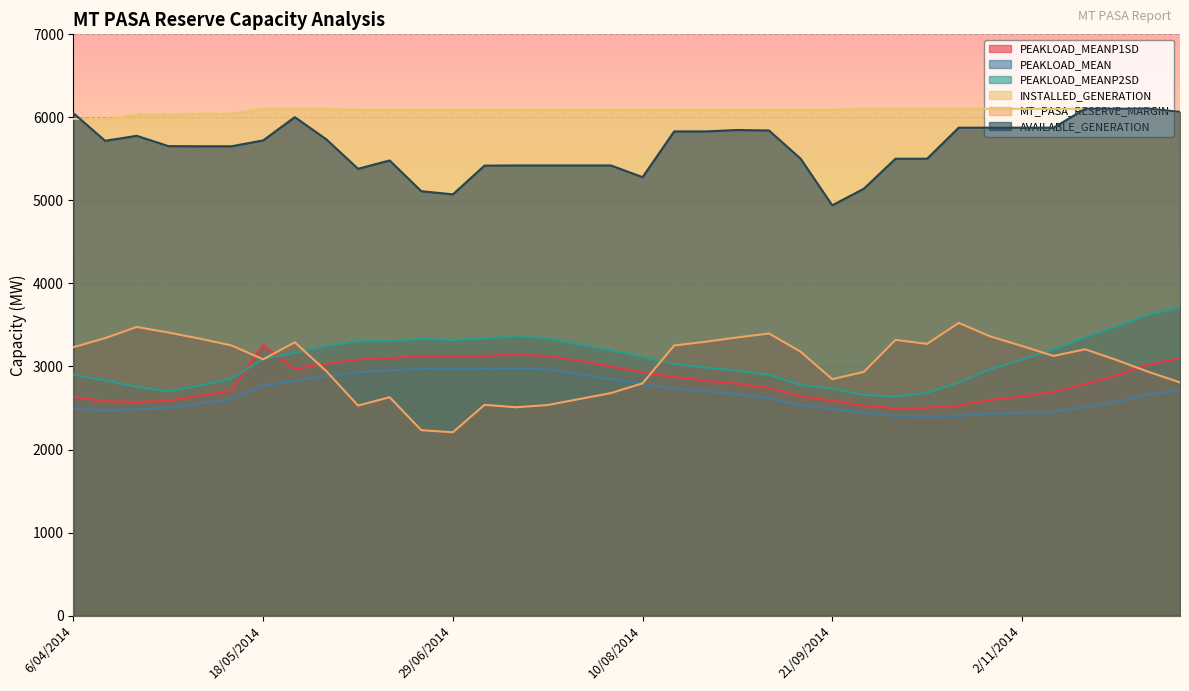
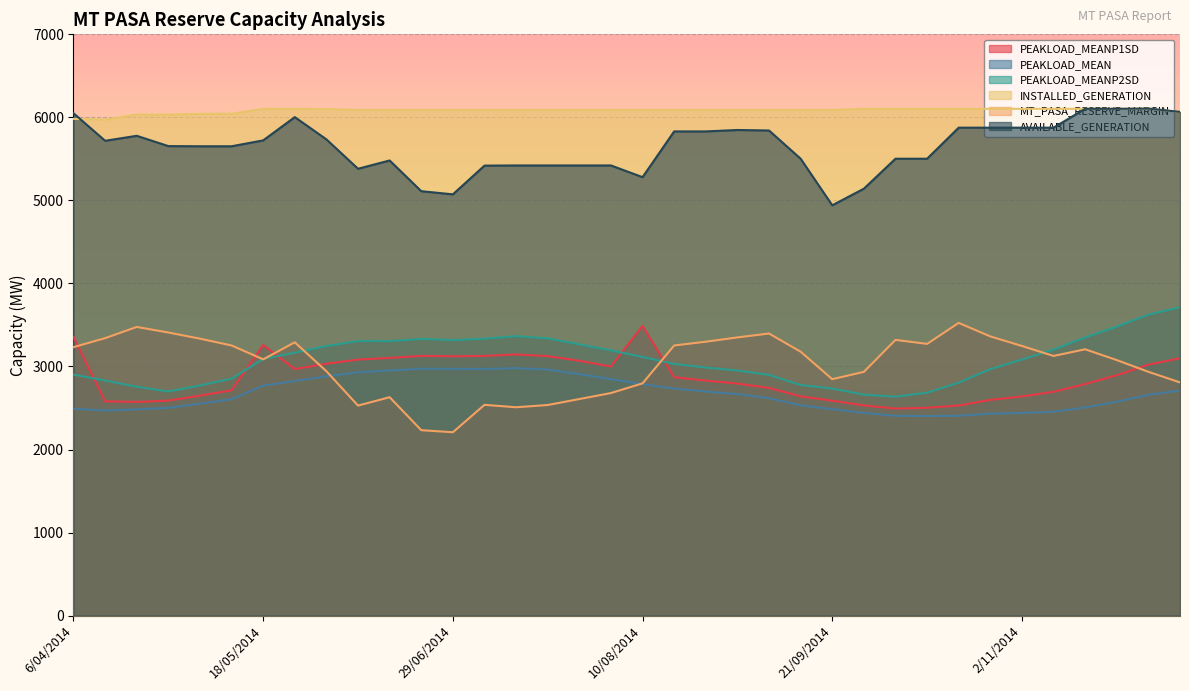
  {
    "PEAKLOAD_MEANP1SD": {
-     "6/04/2014": 2600,
+     "6/04/2014": 3400,
      "18/05/2014": 3300,
      "29/06/2014": 3100,
-     "10/08/2014": 2900,
+     "10/08/2014": 3500,
      "21/09/2014": 2600,
      "2/11/2014": 2600
    },
    "AVAILABLE_GENERATION": {
      "6/04/2014": 6100,
      "18/05/2014": 5700,
      "29/06/2014": 5100,
      "10/08/2014": 5300,
      "21/09/2014": 4900
    }
  }
